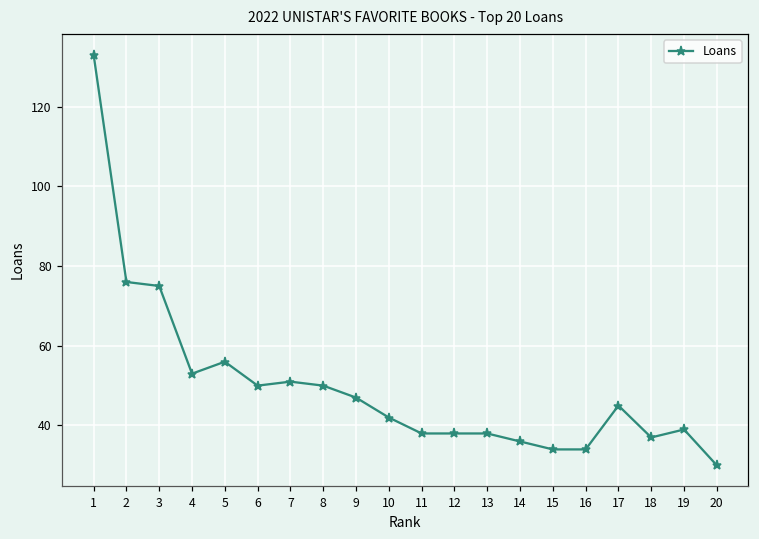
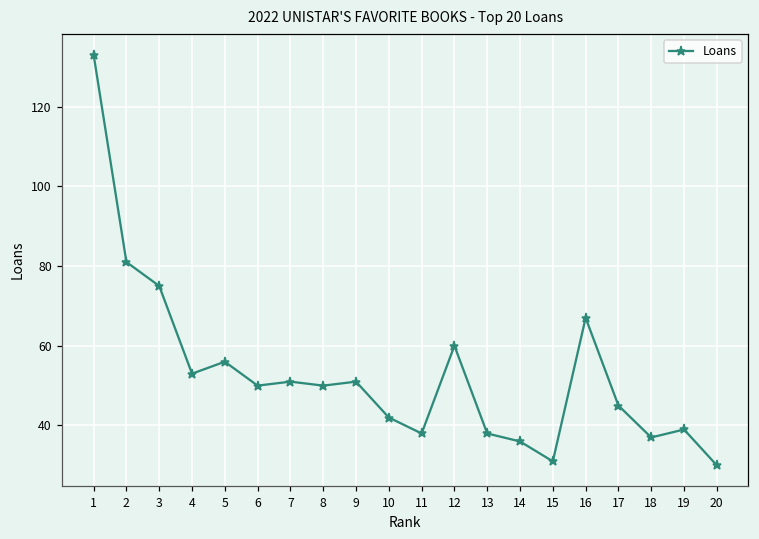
  {
    "1": 133,
-   "2": 76,
+   "2": 81,
    "3": 75,
    "4": 53,
    "5": 56,
    "6": 50,
    "7": 51,
    "8": 50,
-   "9": 47,
+   "9": 51,
    "10": 42,
    "11": 38,
-   "12": 38,
+   "12": 60,
    "13": 38,
    "14": 36,
-   "15": 34,
-   "16": 34,
+   "15": 31,
+   "16": 67,
    "17": 45,
    "18": 37,
    "19": 39,
    "20": 30
  }
